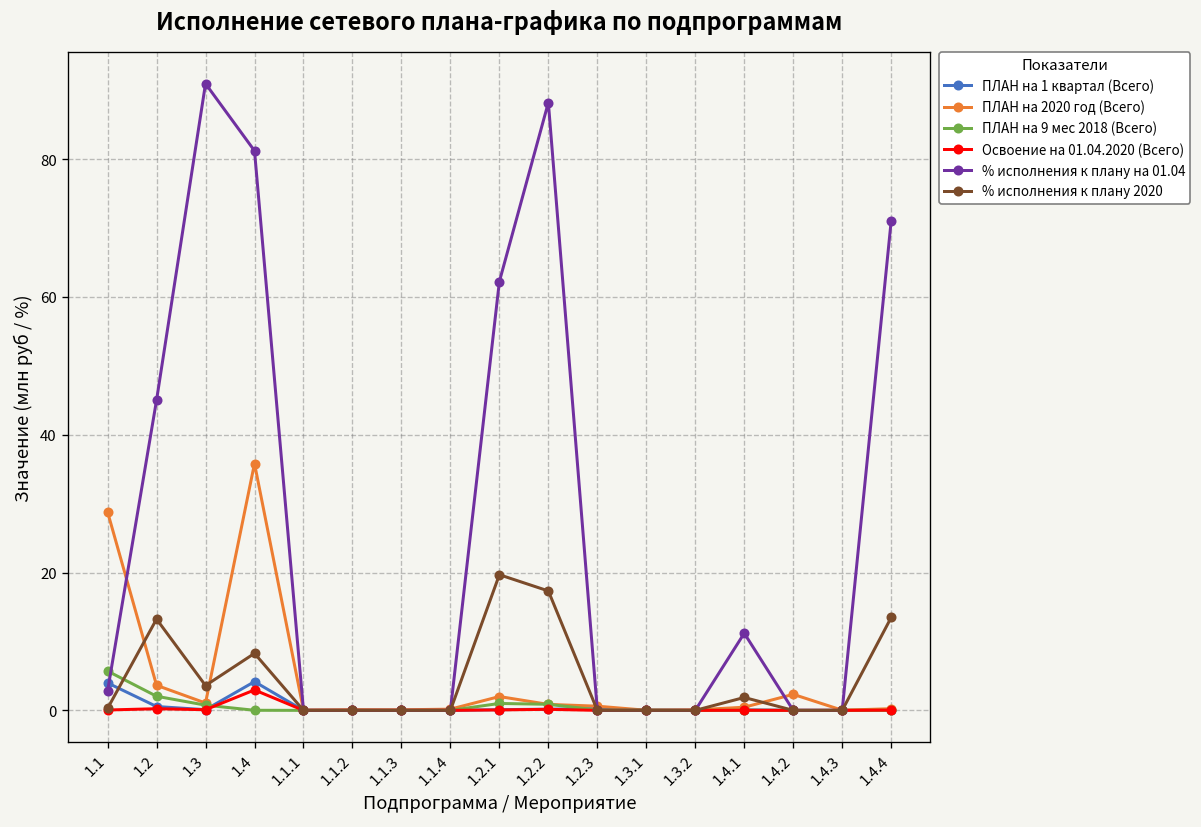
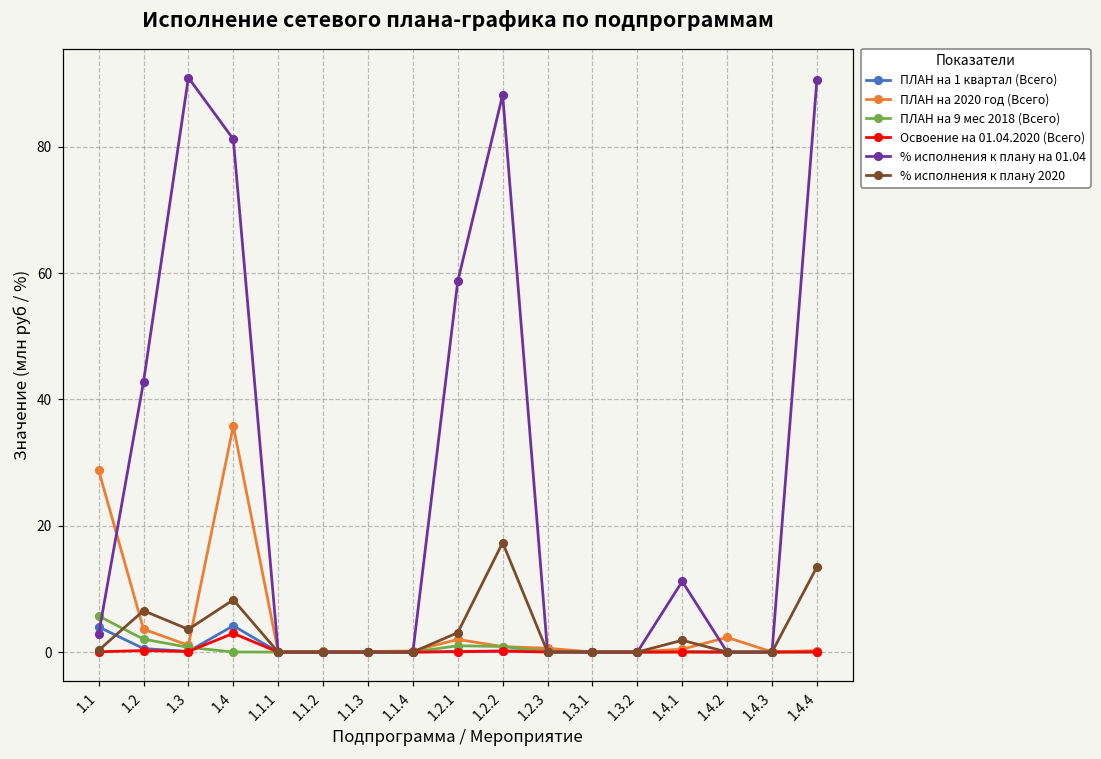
  {
    "ПЛАН на 1 квартал (Всего)": {
      "1.1": 4,
      "1.4": 4
    },
    "ПЛАН на 2020 год (Всего)": {
      "1.1": 29,
      "1.2": 4,
      "1.4": 36,
      "1.2.1": 2,
      "1.4.2": 2
    },
    "ПЛАН на 9 мес 2018 (Всего)": {
      "1.1": 6,
      "1.2": 2,
      "1.4": 0,
      "1.2.1": 1
    },
    "Освоение на 01.04.2020 (Всего)": {
      "1.4": 3
    },
    "% исполнения к плану на 01.04": {
      "1.1": 3,
-     "1.2": 45,
+     "1.2": 43,
      "1.3": 91,
      "1.4": 81,
-     "1.2.1": 62,
+     "1.2.1": 59,
      "1.2.2": 88,
      "1.4.1": 11,
-     "1.4.4": 71
+     "1.4.4": 91
    },
    "% исполнения к плану 2020": {
-     "1.2": 13,
+     "1.2": 7,
      "1.3": 4,
      "1.4": 8,
-     "1.2.1": 20,
+     "1.2.1": 3,
      "1.2.2": 17,
      "1.4.1": 2,
      "1.4.4": 13
    }
  }
